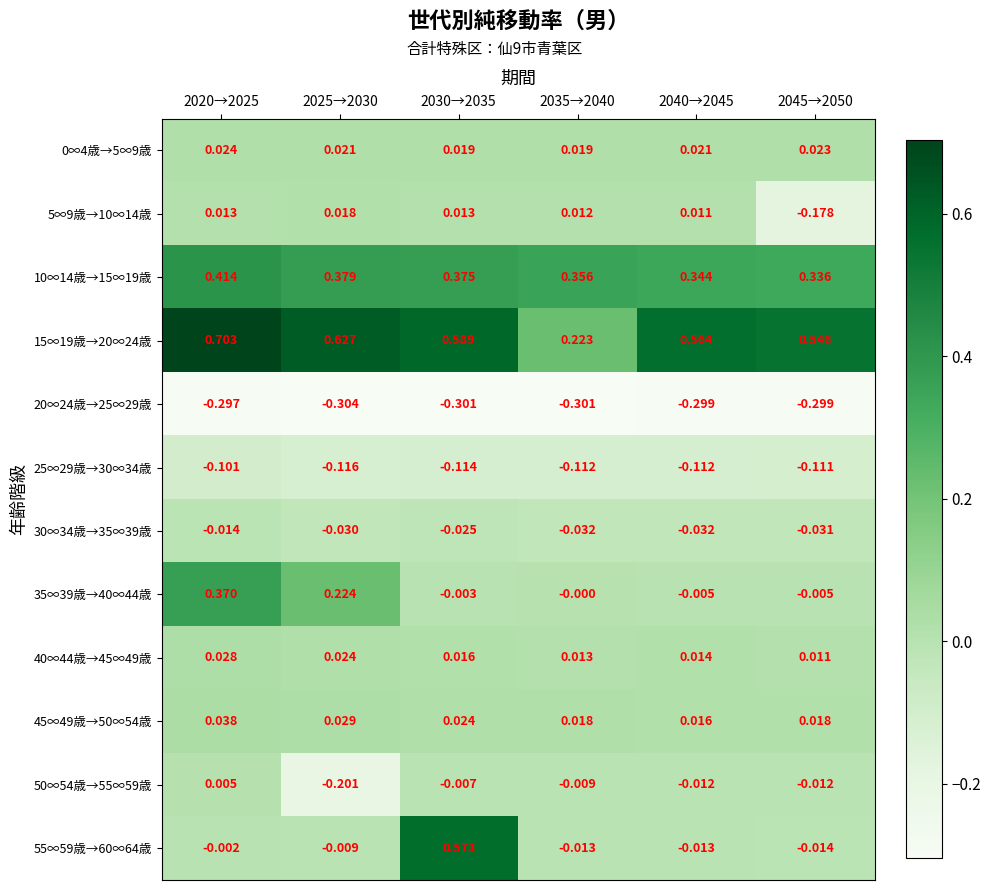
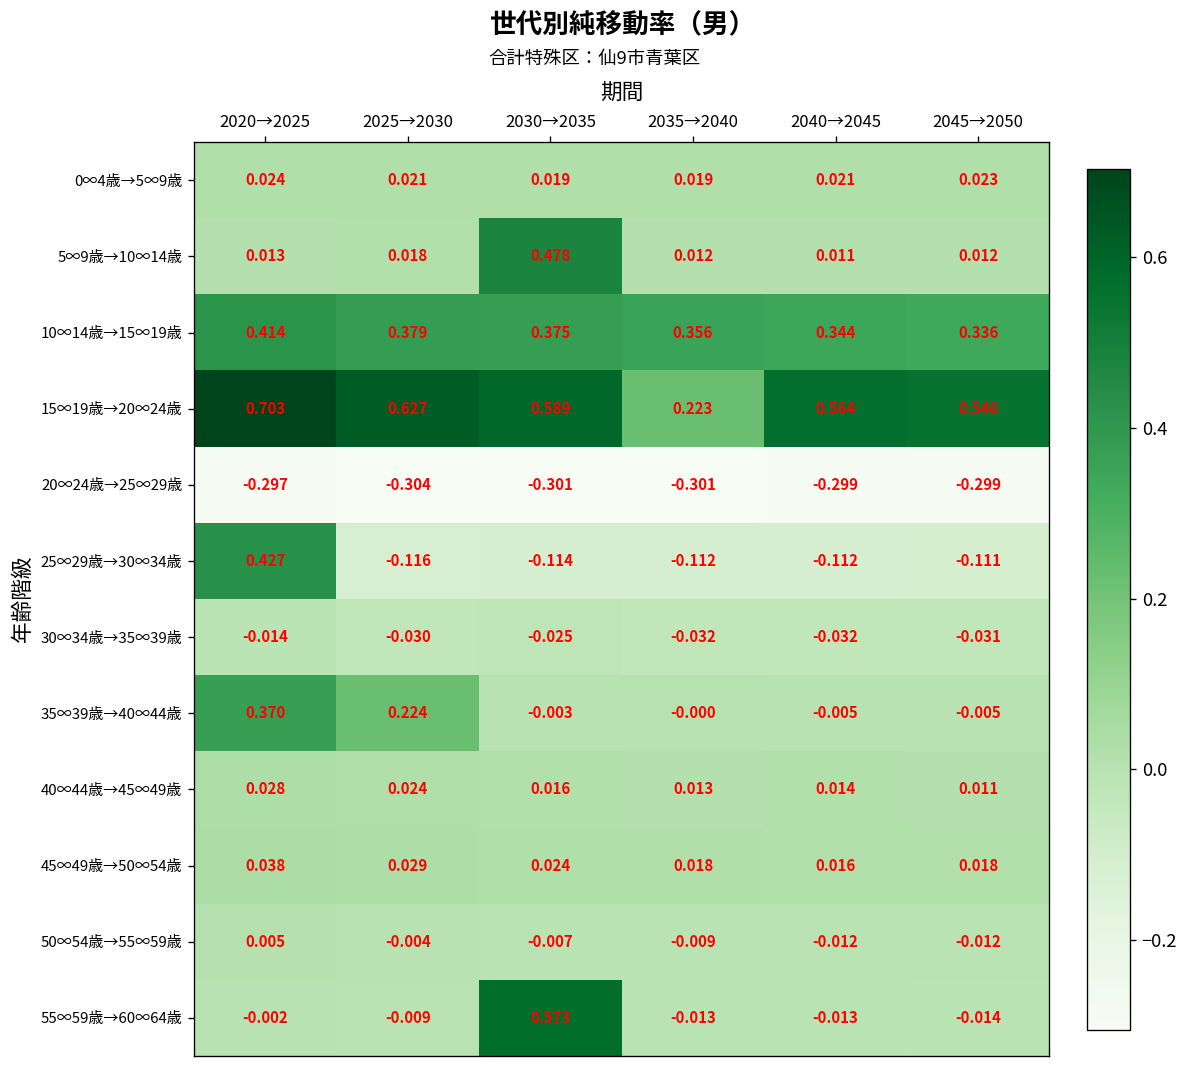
  {
    "0∞4歳→5∞9歳": {
      "2020→2025": 0.024,
      "2025→2030": 0.021,
      "2030→2035": 0.019,
      "2035→2040": 0.019,
      "2040→2045": 0.021,
      "2045→2050": 0.023
    },
    "5∞9歳→10∞14歳": {
      "2020→2025": 0.013,
      "2025→2030": 0.018,
-     "2030→2035": 0.013,
+     "2030→2035": 0.478,
      "2035→2040": 0.012,
      "2040→2045": 0.011,
-     "2045→2050": -0.178
+     "2045→2050": 0.012
    },
    "10∞14歳→15∞19歳": {
      "2020→2025": 0.414,
      "2025→2030": 0.379,
      "2030→2035": 0.375,
      "2035→2040": 0.356,
      "2040→2045": 0.344,
      "2045→2050": 0.336
    },
    "15∞19歳→20∞24歳": {
      "2020→2025": 0.703,
      "2025→2030": 0.627,
      "2030→2035": 0.589,
      "2035→2040": 0.223,
      "2040→2045": 0.564,
      "2045→2050": 0.546
    },
    "20∞24歳→25∞29歳": {
      "2020→2025": -0.297,
      "2025→2030": -0.304,
      "2030→2035": -0.301,
      "2035→2040": -0.301,
      "2040→2045": -0.299,
      "2045→2050": -0.299
    },
    "25∞29歳→30∞34歳": {
-     "2020→2025": -0.101,
+     "2020→2025": 0.427,
      "2025→2030": -0.116,
      "2030→2035": -0.114,
      "2035→2040": -0.112,
      "2040→2045": -0.112,
      "2045→2050": -0.111
    },
    "30∞34歳→35∞39歳": {
      "2020→2025": -0.014,
      "2025→2030": -0.030,
      "2030→2035": -0.025,
      "2035→2040": -0.032,
      "2040→2045": -0.032,
      "2045→2050": -0.031
    },
    "35∞39歳→40∞44歳": {
      "2020→2025": 0.370,
      "2025→2030": 0.224,
      "2030→2035": -0.003,
      "2035→2040": -0.000,
      "2040→2045": -0.005,
      "2045→2050": -0.005
    },
    "40∞44歳→45∞49歳": {
      "2020→2025": 0.028,
      "2025→2030": 0.024,
      "2030→2035": 0.016,
      "2035→2040": 0.013,
      "2040→2045": 0.014,
      "2045→2050": 0.011
    },
    "45∞49歳→50∞54歳": {
      "2020→2025": 0.038,
      "2025→2030": 0.029,
      "2030→2035": 0.024,
      "2035→2040": 0.018,
      "2040→2045": 0.016,
      "2045→2050": 0.018
    },
    "50∞54歳→55∞59歳": {
      "2020→2025": 0.005,
-     "2025→2030": -0.201,
+     "2025→2030": -0.004,
      "2030→2035": -0.007,
      "2035→2040": -0.009,
      "2040→2045": -0.012,
      "2045→2050": -0.012
    },
    "55∞59歳→60∞64歳": {
      "2020→2025": -0.002,
      "2025→2030": -0.009,
      "2030→2035": 0.573,
      "2035→2040": -0.013,
      "2040→2045": -0.013,
      "2045→2050": -0.014
    }
  }
